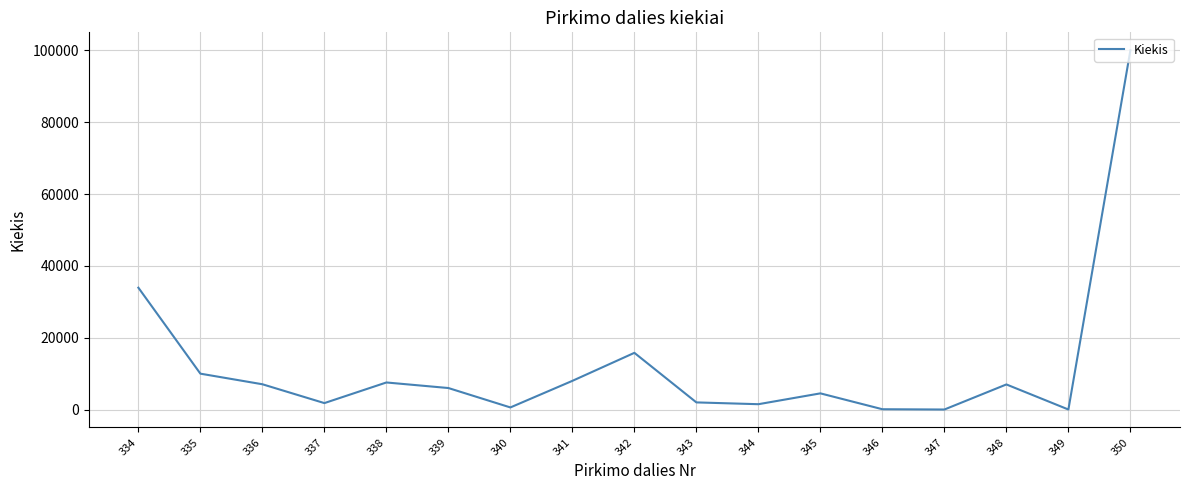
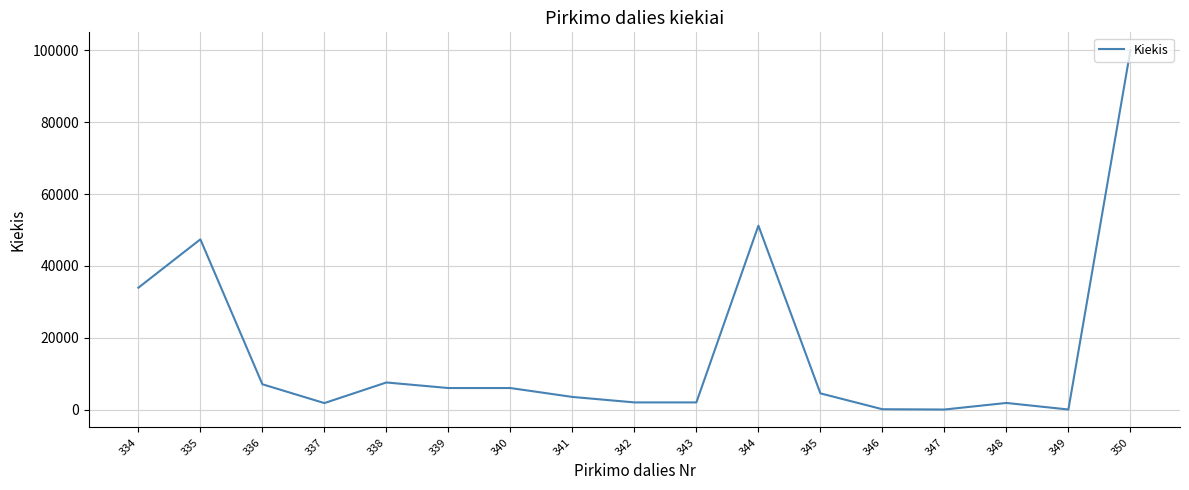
  {
    "334": 34000,
-   "335": 10000,
+   "335": 47000,
    "336": 7000,
    "337": 2000,
    "338": 8000,
    "339": 6000,
-   "340": 1000,
-   "341": 8000,
-   "342": 16000,
+   "340": 6000,
+   "341": 4000,
+   "342": 2000,
    "343": 2000,
-   "344": 2000,
+   "344": 51000,
    "345": 5000,
    "346": 0,
    "347": 0,
-   "348": 7000,
+   "348": 2000,
    "349": 0
  }
